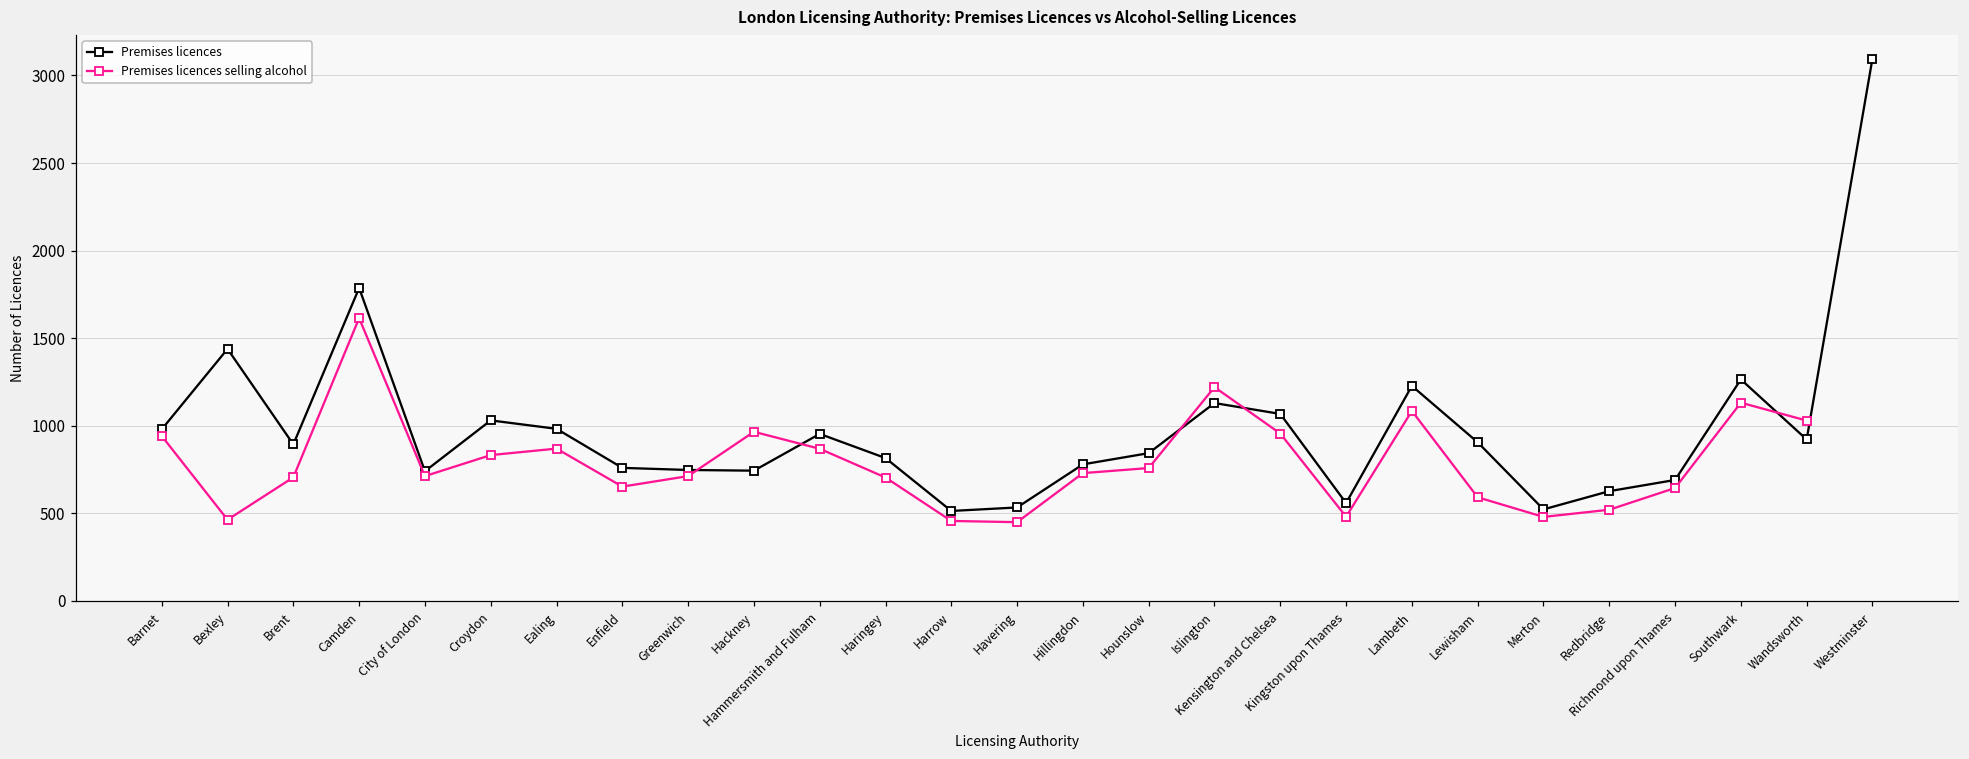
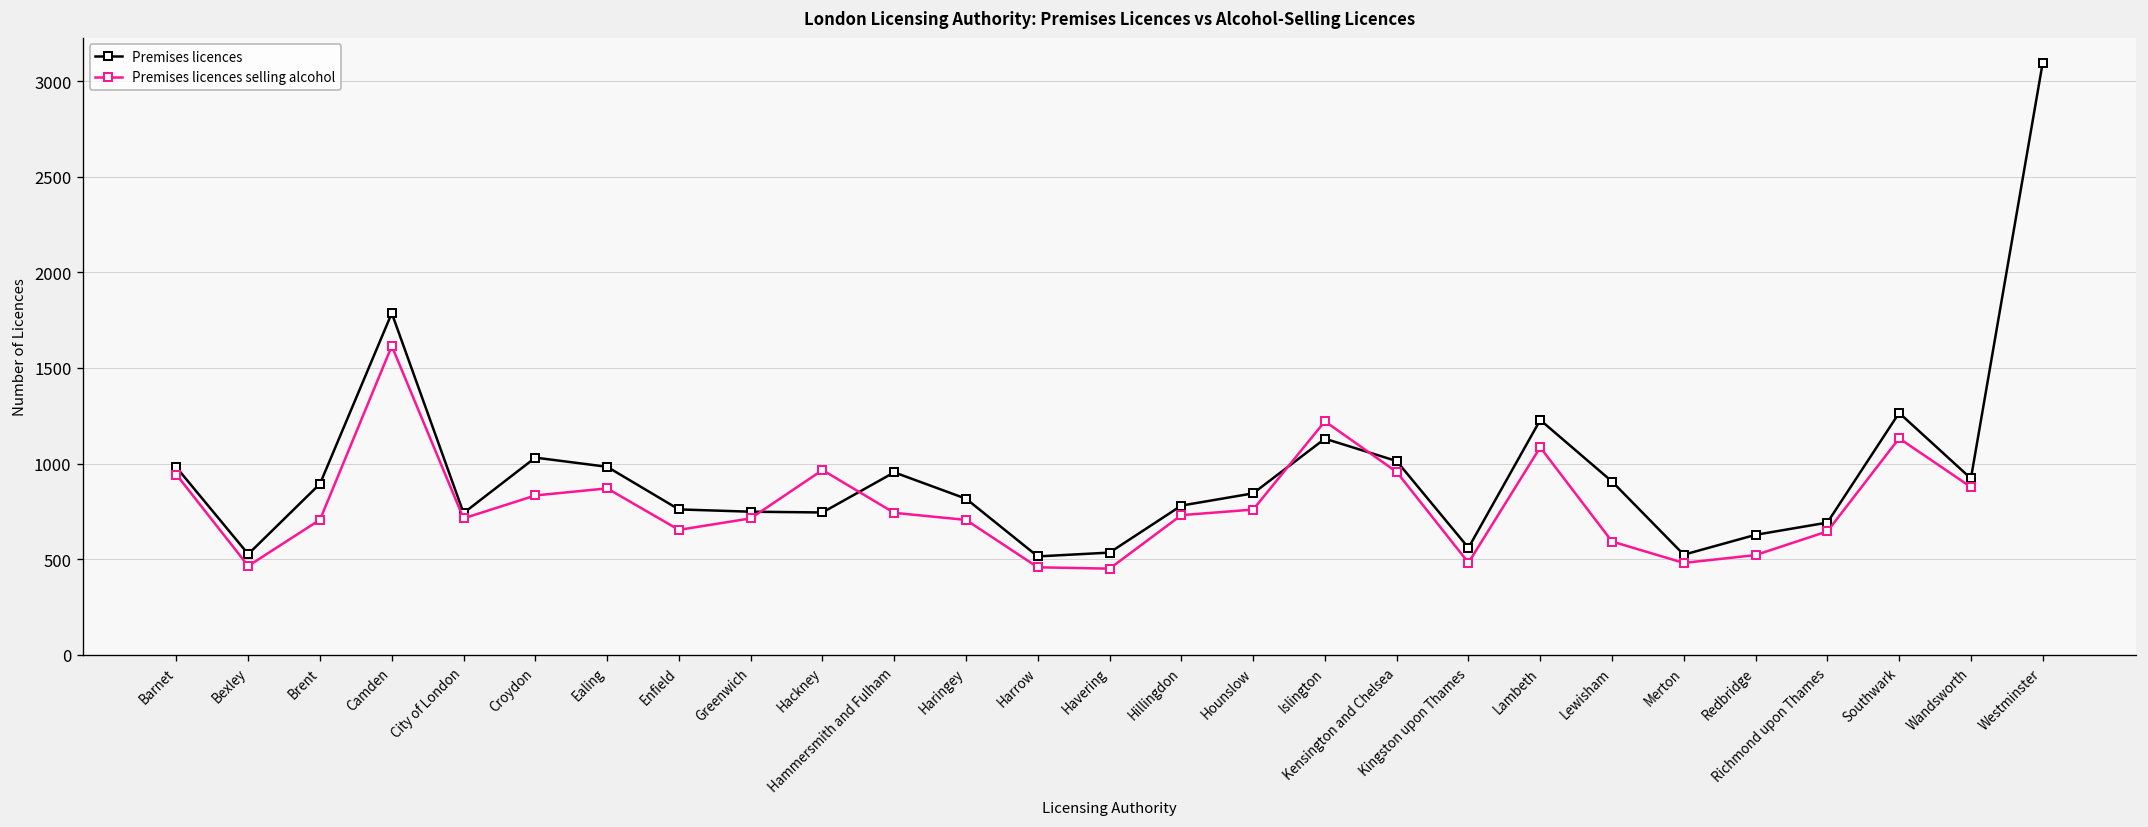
  {
    "Premises licences": {
      "Barnet": 980,
-     "Bexley": 1440,
+     "Bexley": 530,
      "Brent": 890,
      "Camden": 1790,
      "City of London": 740,
      "Croydon": 1030,
      "Ealing": 980,
      "Enfield": 760,
      "Greenwich": 750,
      "Hackney": 740,
      "Hammersmith and Fulham": 950,
      "Haringey": 820,
      "Harrow": 510,
      "Havering": 530,
      "Hillingdon": 780,
      "Hounslow": 840,
      "Islington": 1130,
-     "Kensington and Chelsea": 1070,
+     "Kensington and Chelsea": 1010,
      "Kingston upon Thames": 560,
      "Lambeth": 1230,
      "Lewisham": 910,
      "Merton": 520,
      "Redbridge": 630,
      "Richmond upon Thames": 690,
      "Southwark": 1270,
      "Wandsworth": 920,
      "Westminster": 3100
    },
    "Premises licences selling alcohol": {
      "Barnet": 940,
      "Bexley": 460,
      "Brent": 710,
      "Camden": 1620,
      "City of London": 710,
      "Croydon": 830,
      "Ealing": 870,
      "Enfield": 650,
      "Greenwich": 710,
      "Hackney": 970,
-     "Hammersmith and Fulham": 870,
+     "Hammersmith and Fulham": 740,
      "Haringey": 710,
      "Harrow": 460,
      "Havering": 450,
      "Hillingdon": 730,
      "Hounslow": 760,
      "Islington": 1220,
      "Kensington and Chelsea": 960,
      "Kingston upon Thames": 480,
      "Lambeth": 1090,
      "Lewisham": 590,
      "Merton": 480,
      "Redbridge": 520,
      "Richmond upon Thames": 650,
      "Southwark": 1130,
-     "Wandsworth": 1030
+     "Wandsworth": 880
    }
  }
